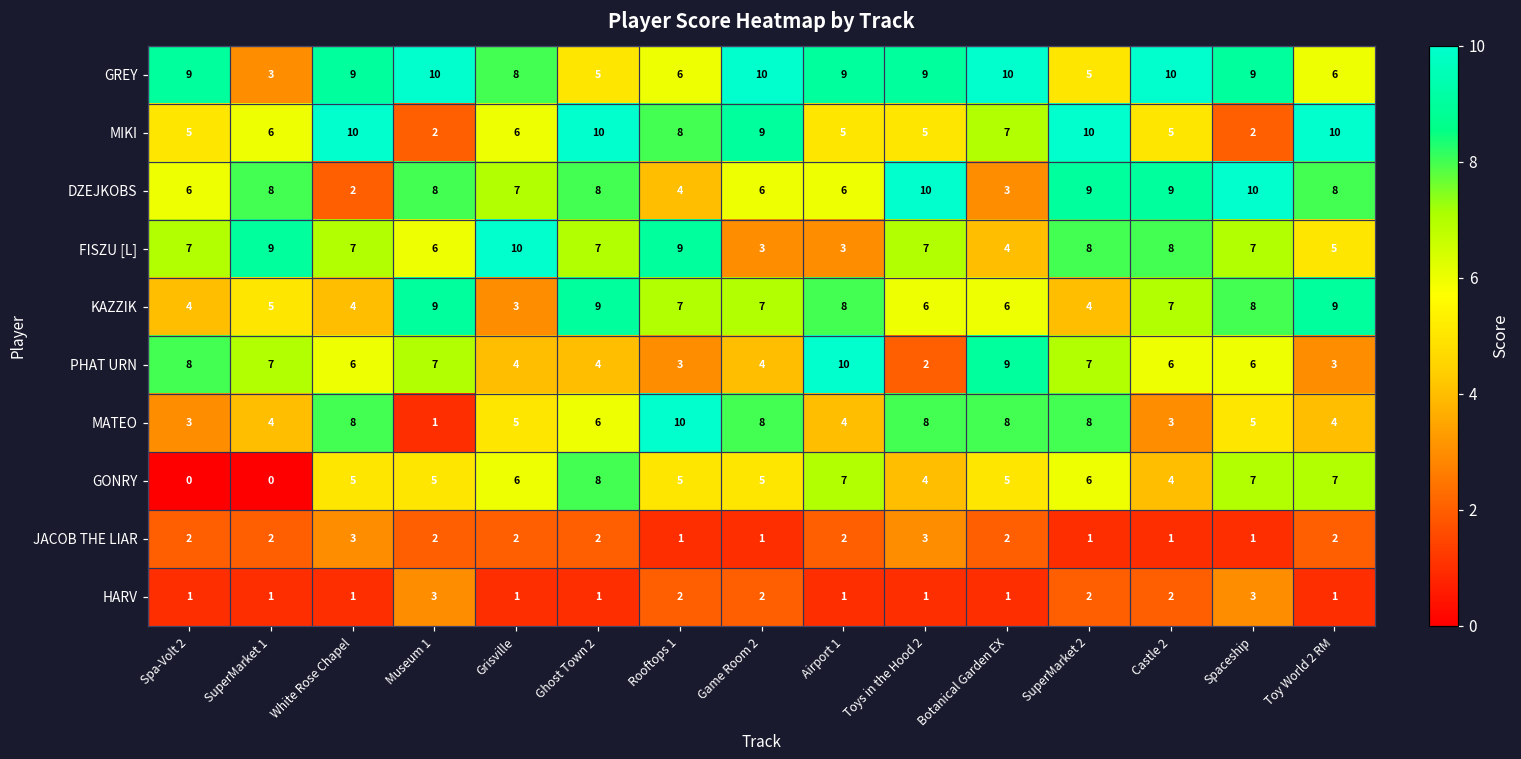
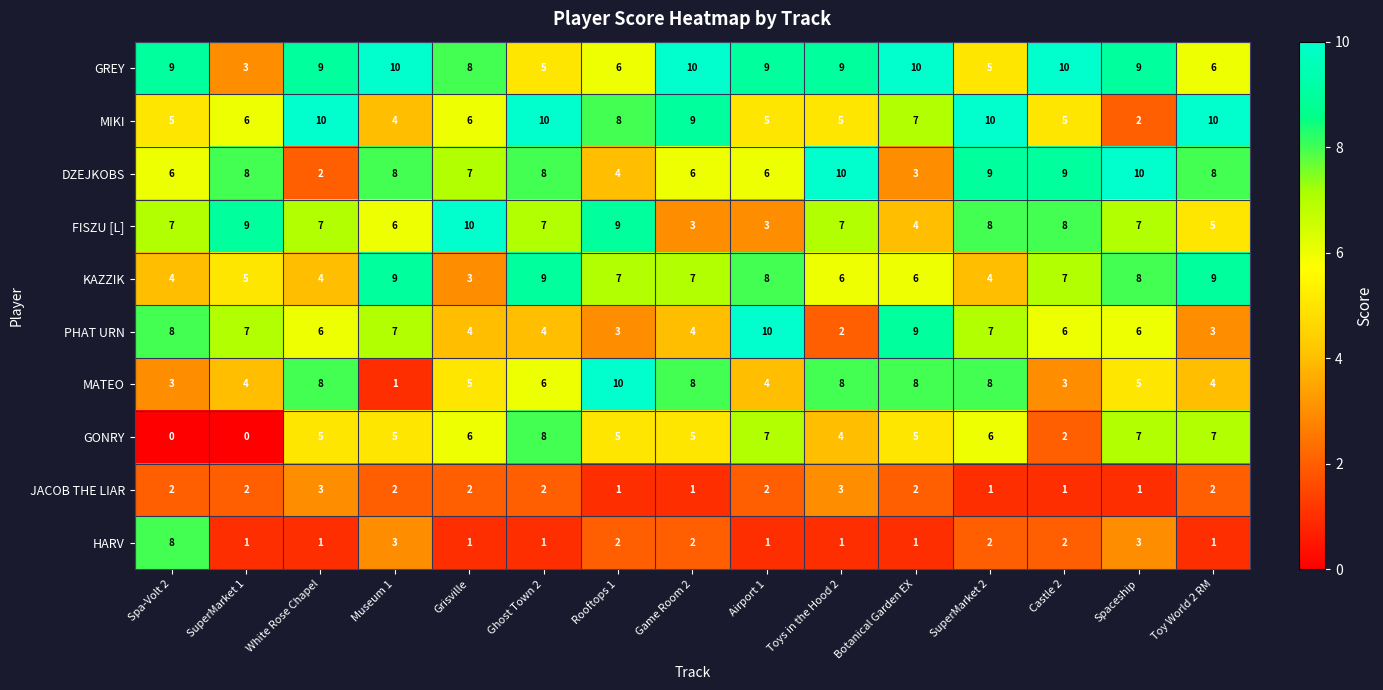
  {
    "GREY": {
      "Spa-Volt 2": 9,
      "SuperMarket 1": 3,
      "White Rose Chapel": 9,
      "Museum 1": 10,
      "Grisville": 8,
      "Ghost Town 2": 5,
      "Rooftops 1": 6,
      "Game Room 2": 10,
      "Airport 1": 9,
      "Toys in the Hood 2": 9,
      "Botanical Garden EX": 10,
      "SuperMarket 2": 5,
      "Castle 2": 10,
      "Spaceship": 9,
      "Toy World 2 RM": 6
    },
    "MIKI": {
      "Spa-Volt 2": 5,
      "SuperMarket 1": 6,
      "White Rose Chapel": 10,
-     "Museum 1": 2,
+     "Museum 1": 4,
      "Grisville": 6,
      "Ghost Town 2": 10,
      "Rooftops 1": 8,
      "Game Room 2": 9,
      "Airport 1": 5,
      "Toys in the Hood 2": 5,
      "Botanical Garden EX": 7,
      "SuperMarket 2": 10,
      "Castle 2": 5,
      "Spaceship": 2,
      "Toy World 2 RM": 10
    },
    "DZEJKOBS": {
      "Spa-Volt 2": 6,
      "SuperMarket 1": 8,
      "White Rose Chapel": 2,
      "Museum 1": 8,
      "Grisville": 7,
      "Ghost Town 2": 8,
      "Rooftops 1": 4,
      "Game Room 2": 6,
      "Airport 1": 6,
      "Toys in the Hood 2": 10,
      "Botanical Garden EX": 3,
      "SuperMarket 2": 9,
      "Castle 2": 9,
      "Spaceship": 10,
      "Toy World 2 RM": 8
    },
    "FISZU [L]": {
      "Spa-Volt 2": 7,
      "SuperMarket 1": 9,
      "White Rose Chapel": 7,
      "Museum 1": 6,
      "Grisville": 10,
      "Ghost Town 2": 7,
      "Rooftops 1": 9,
      "Game Room 2": 3,
      "Airport 1": 3,
      "Toys in the Hood 2": 7,
      "Botanical Garden EX": 4,
      "SuperMarket 2": 8,
      "Castle 2": 8,
      "Spaceship": 7,
      "Toy World 2 RM": 5
    },
    "KAZZIK": {
      "Spa-Volt 2": 4,
      "SuperMarket 1": 5,
      "White Rose Chapel": 4,
      "Museum 1": 9,
      "Grisville": 3,
      "Ghost Town 2": 9,
      "Rooftops 1": 7,
      "Game Room 2": 7,
      "Airport 1": 8,
      "Toys in the Hood 2": 6,
      "Botanical Garden EX": 6,
      "SuperMarket 2": 4,
      "Castle 2": 7,
      "Spaceship": 8,
      "Toy World 2 RM": 9
    },
    "PHAT URN": {
      "Spa-Volt 2": 8,
      "SuperMarket 1": 7,
      "White Rose Chapel": 6,
      "Museum 1": 7,
      "Grisville": 4,
      "Ghost Town 2": 4,
      "Rooftops 1": 3,
      "Game Room 2": 4,
      "Airport 1": 10,
      "Toys in the Hood 2": 2,
      "Botanical Garden EX": 9,
      "SuperMarket 2": 7,
      "Castle 2": 6,
      "Spaceship": 6,
      "Toy World 2 RM": 3
    },
    "MATEO": {
      "Spa-Volt 2": 3,
      "SuperMarket 1": 4,
      "White Rose Chapel": 8,
      "Museum 1": 1,
      "Grisville": 5,
      "Ghost Town 2": 6,
      "Rooftops 1": 10,
      "Game Room 2": 8,
      "Airport 1": 4,
      "Toys in the Hood 2": 8,
      "Botanical Garden EX": 8,
      "SuperMarket 2": 8,
      "Castle 2": 3,
      "Spaceship": 5,
      "Toy World 2 RM": 4
    },
    "GONRY": {
      "Spa-Volt 2": 0,
      "SuperMarket 1": 0,
      "White Rose Chapel": 5,
      "Museum 1": 5,
      "Grisville": 6,
      "Ghost Town 2": 8,
      "Rooftops 1": 5,
      "Game Room 2": 5,
      "Airport 1": 7,
      "Toys in the Hood 2": 4,
      "Botanical Garden EX": 5,
      "SuperMarket 2": 6,
-     "Castle 2": 4,
+     "Castle 2": 2,
      "Spaceship": 7,
      "Toy World 2 RM": 7
    },
    "JACOB THE LIAR": {
      "Spa-Volt 2": 2,
      "SuperMarket 1": 2,
      "White Rose Chapel": 3,
      "Museum 1": 2,
      "Grisville": 2,
      "Ghost Town 2": 2,
      "Rooftops 1": 1,
      "Game Room 2": 1,
      "Airport 1": 2,
      "Toys in the Hood 2": 3,
      "Botanical Garden EX": 2,
      "SuperMarket 2": 1,
      "Castle 2": 1,
      "Spaceship": 1,
      "Toy World 2 RM": 2
    },
    "HARV": {
-     "Spa-Volt 2": 1,
+     "Spa-Volt 2": 8,
      "SuperMarket 1": 1,
      "White Rose Chapel": 1,
      "Museum 1": 3,
      "Grisville": 1,
      "Ghost Town 2": 1,
      "Rooftops 1": 2,
      "Game Room 2": 2,
      "Airport 1": 1,
      "Toys in the Hood 2": 1,
      "Botanical Garden EX": 1,
      "SuperMarket 2": 2,
      "Castle 2": 2,
      "Spaceship": 3,
      "Toy World 2 RM": 1
    }
  }
